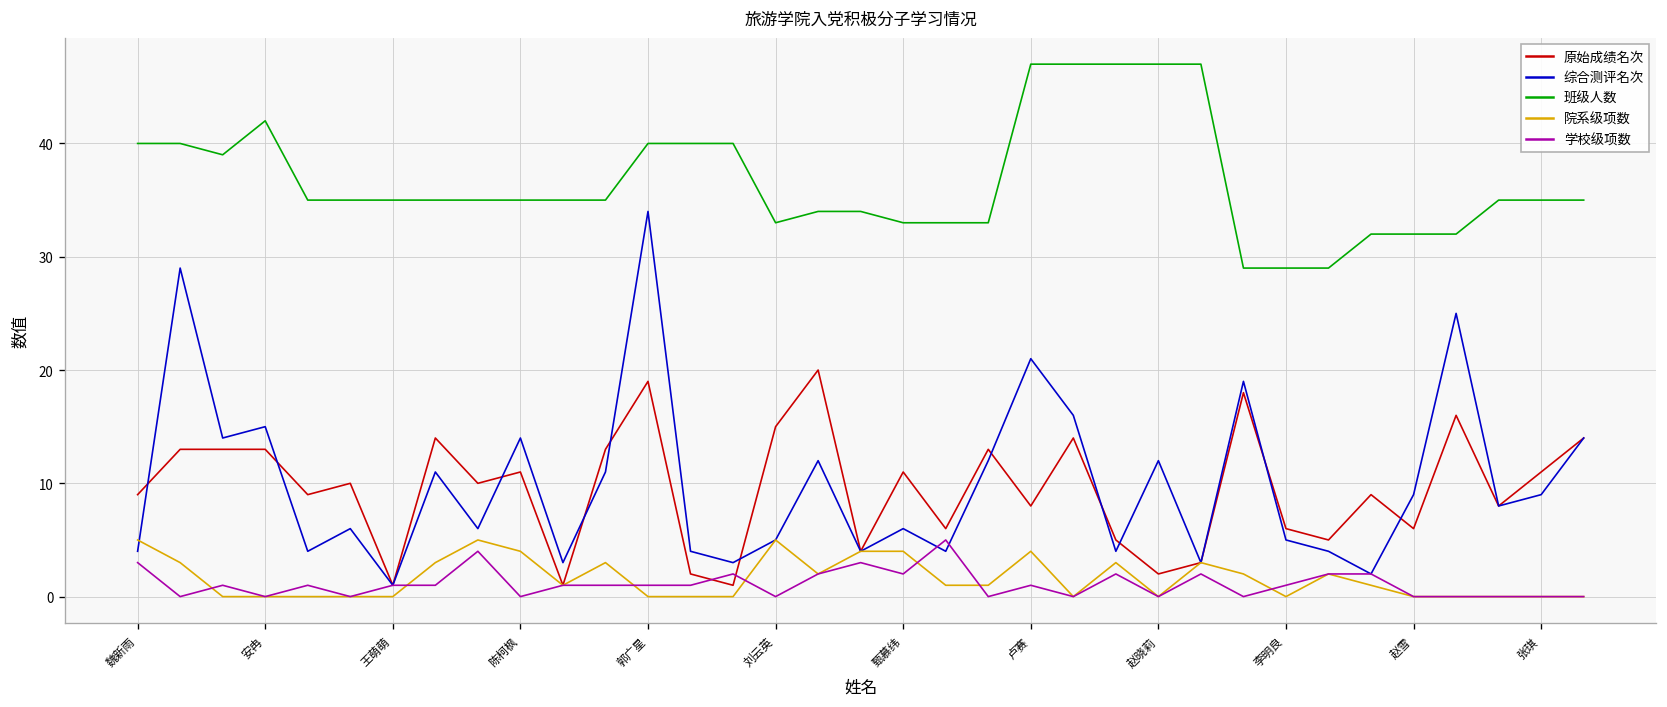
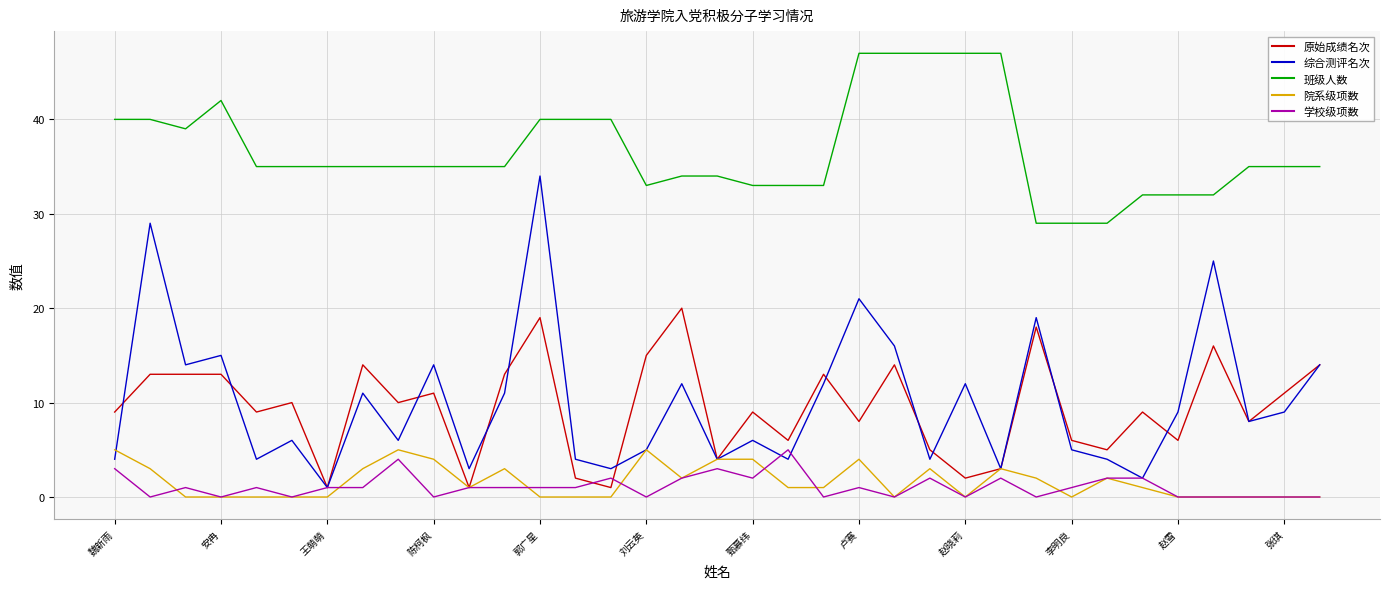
  {
    "原始成绩名次": {
      "魏新雨": 9,
      "安冉": 13,
      "陈柯枫": 11,
      "郭广星": 19,
      "刘云英": 15,
-     "甄慕纬": 11,
+     "甄慕纬": 9,
      "卢赛": 8,
      "赵晓莉": 2,
      "李明良": 6,
      "赵雪": 6,
      "张琪": 11
    },
    "综合测评名次": {
      "魏新雨": 4,
      "安冉": 15,
      "陈柯枫": 14,
      "郭广星": 34,
      "甄慕纬": 6,
      "卢赛": 21,
      "赵晓莉": 12,
      "李明良": 5,
      "赵雪": 9,
      "张琪": 9
    },
    "班级人数": {
      "魏新雨": 40,
      "安冉": 42,
      "王萌萌": 35,
      "陈柯枫": 35,
      "郭广星": 40,
      "刘云英": 33,
      "甄慕纬": 33,
      "卢赛": 47,
      "赵晓莉": 47,
      "李明良": 29,
      "赵雪": 32,
      "张琪": 35
    },
    "院系级项数": {
      "魏新雨": 5,
      "王萌萌": 0,
      "陈柯枫": 4,
      "郭广星": 0,
      "甄慕纬": 4,
      "卢赛": 4,
      "李明良": 0
    },
    "学校级项数": {
      "魏新雨": 3,
      "陈柯枫": 0,
      "郭广星": 1,
      "刘云英": 0,
      "甄慕纬": 2,
      "卢赛": 1,
      "李明良": 1
    }
  }
